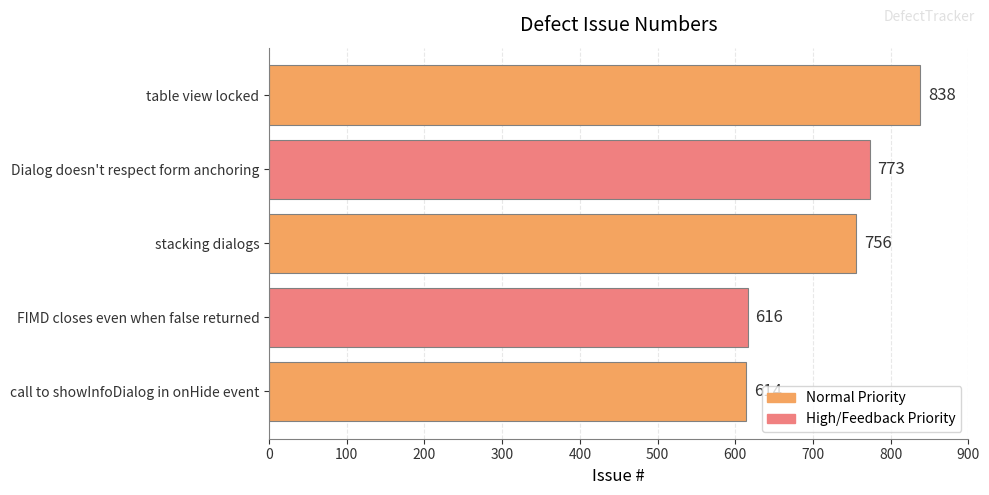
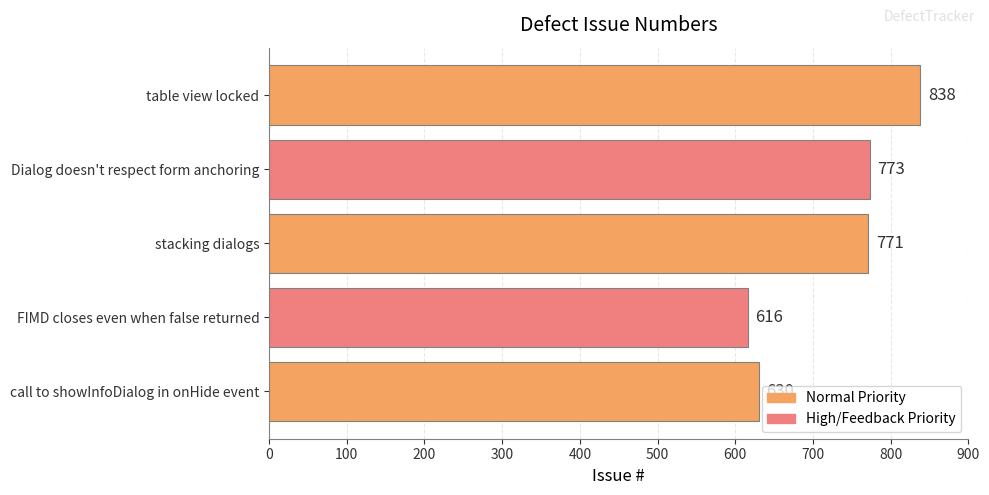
  {
    "table view locked": 838,
    "Dialog doesn't respect form anchoring": 773,
-   "stacking dialogs": 756,
+   "stacking dialogs": 771,
    "FIMD closes even when false returned": 616,
-   "call to showInfoDialog in onHide event": 610
+   "call to showInfoDialog in onHide event": 630
  }
